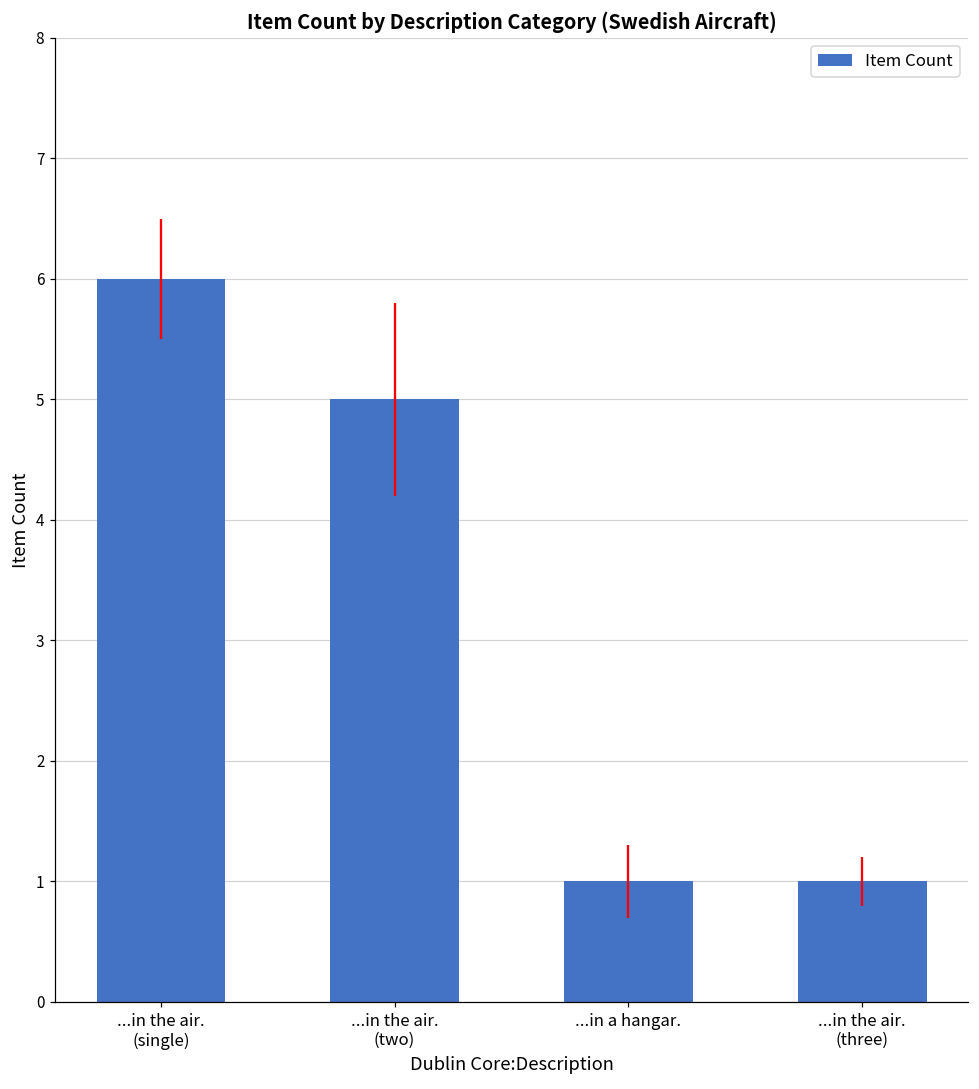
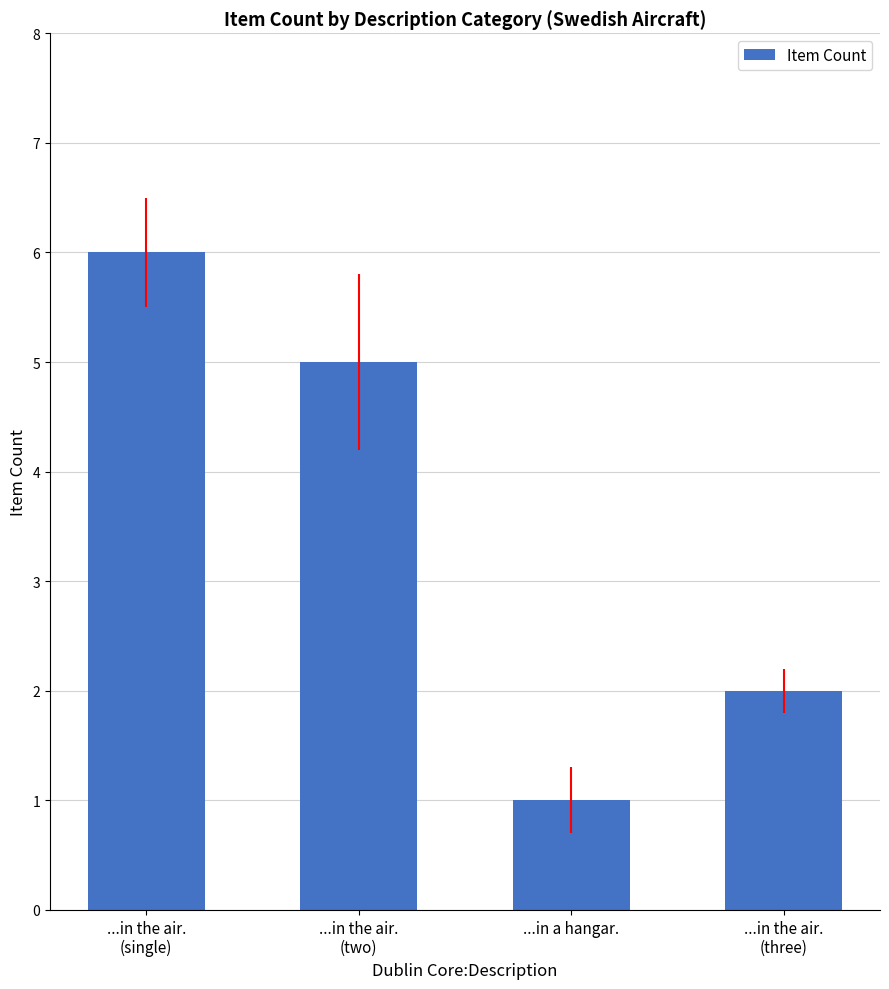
  {
    "...in the air. (single)": 6,
    "...in the air. (two)": 5,
    "...in a hangar.": 1,
-   "...in the air. (three)": 1
+   "...in the air. (three)": 2
  }
